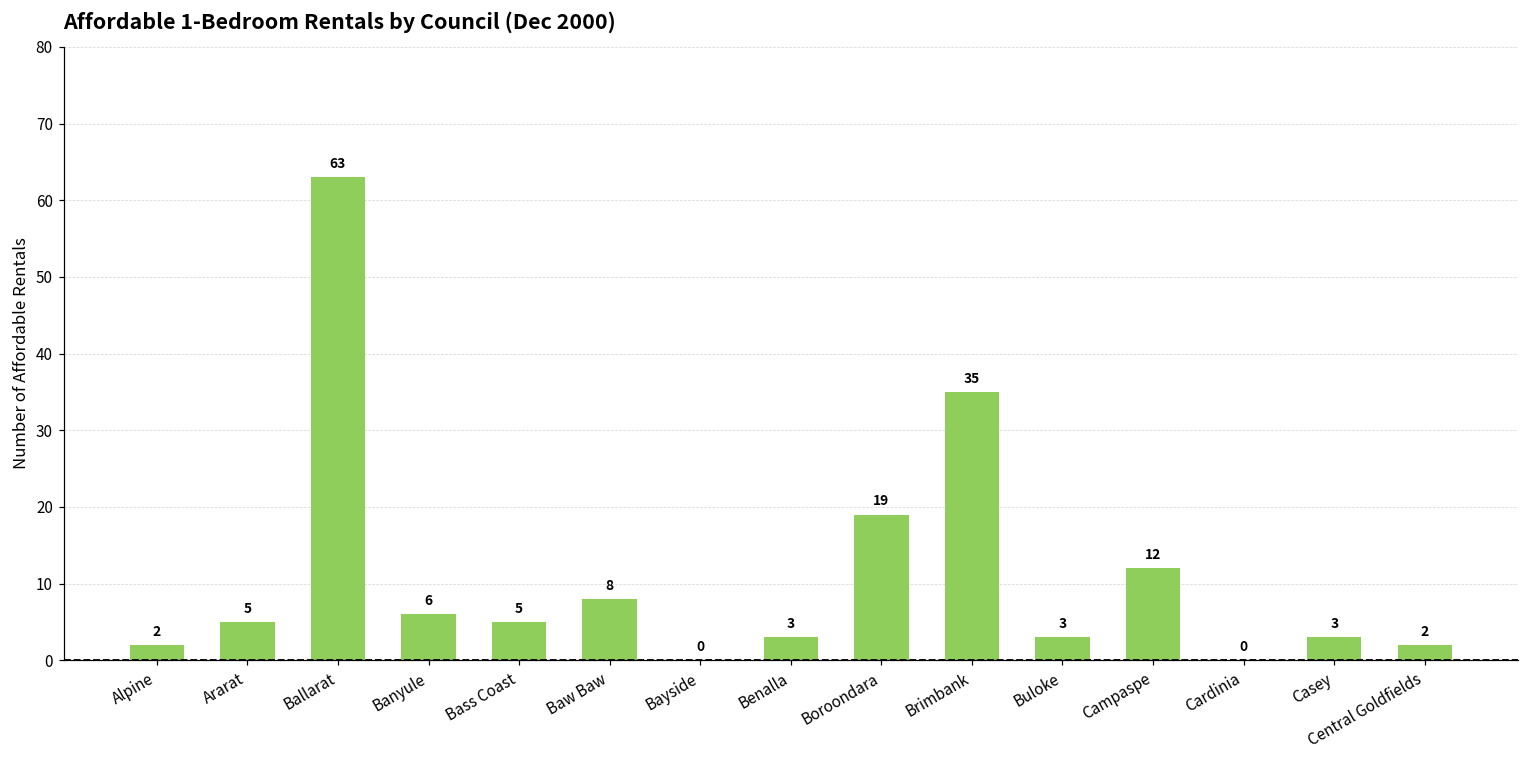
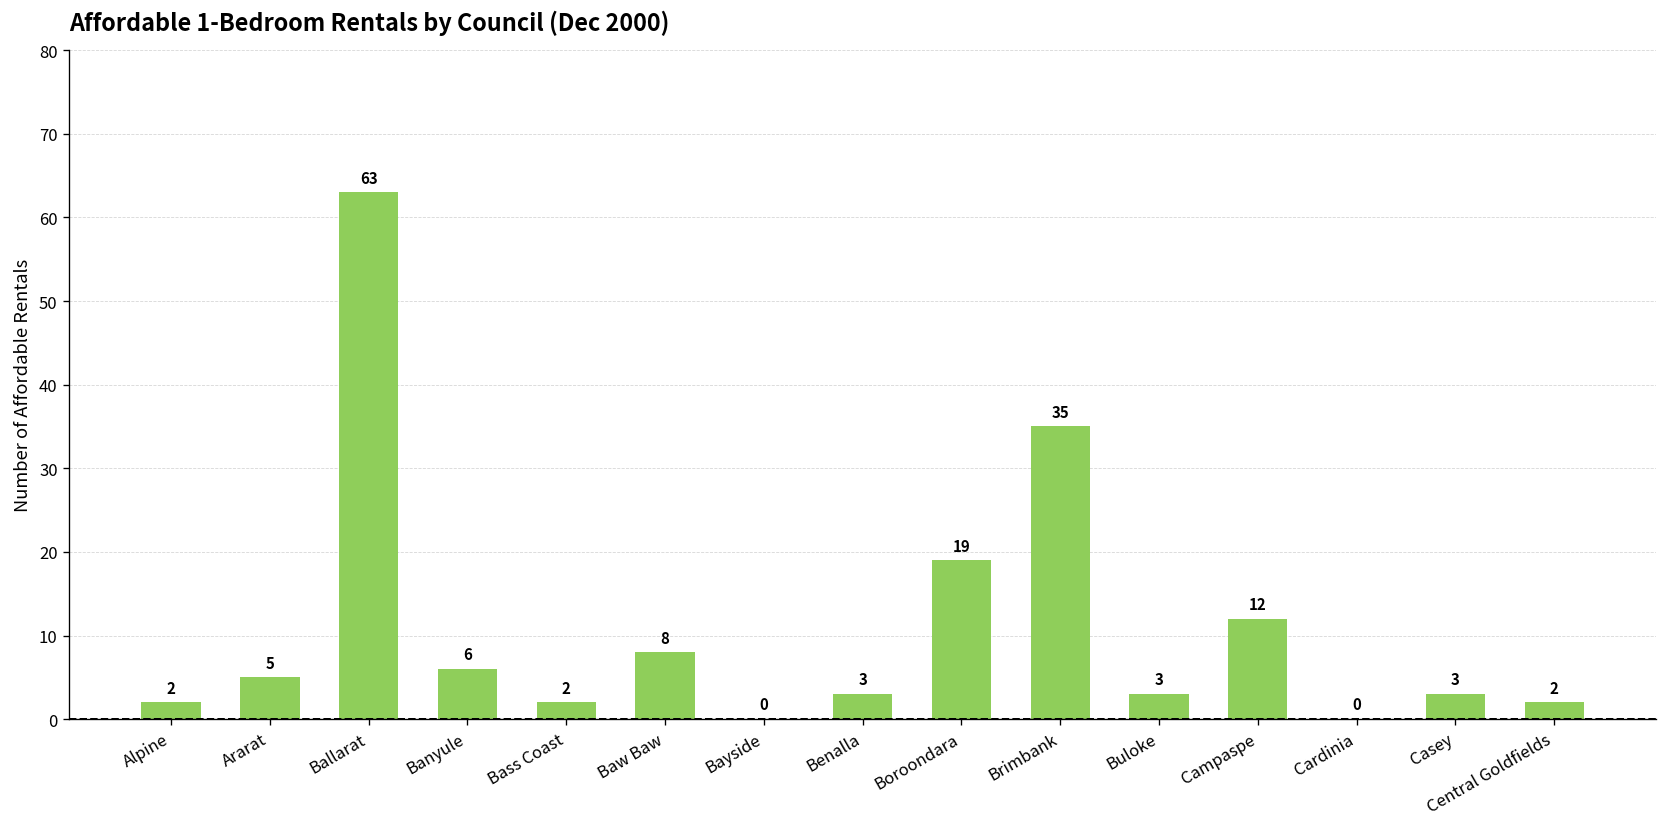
  {
    "Alpine": 2,
    "Ararat": 5,
    "Ballarat": 63,
    "Banyule": 6,
-   "Bass Coast": 5,
+   "Bass Coast": 2,
    "Baw Baw": 8,
    "Bayside": 0,
    "Benalla": 3,
    "Boroondara": 19,
    "Brimbank": 35,
    "Buloke": 3,
    "Campaspe": 12,
    "Cardinia": 0,
    "Casey": 3,
    "Central Goldfields": 2
  }
